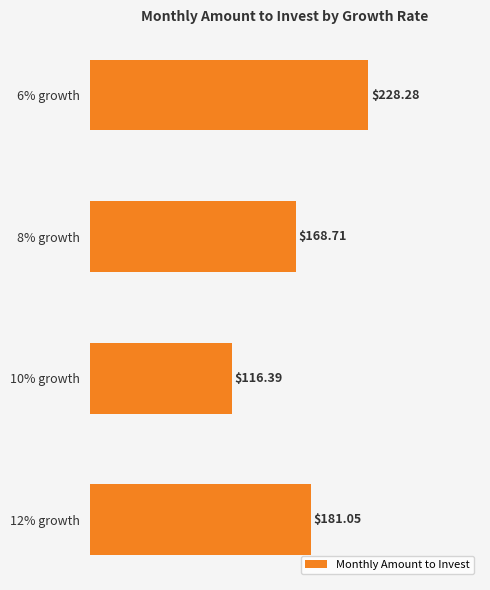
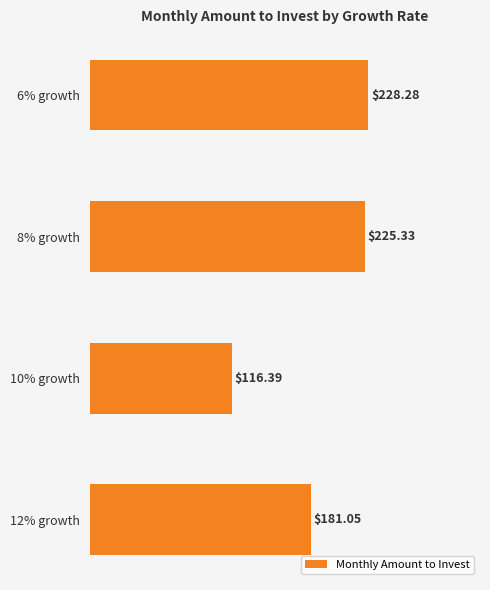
  {
    "6% growth": "$228.28",
-   "8% growth": "$168.71",
+   "8% growth": "$225.33",
    "10% growth": "$116.39",
    "12% growth": "$181.05"
  }
